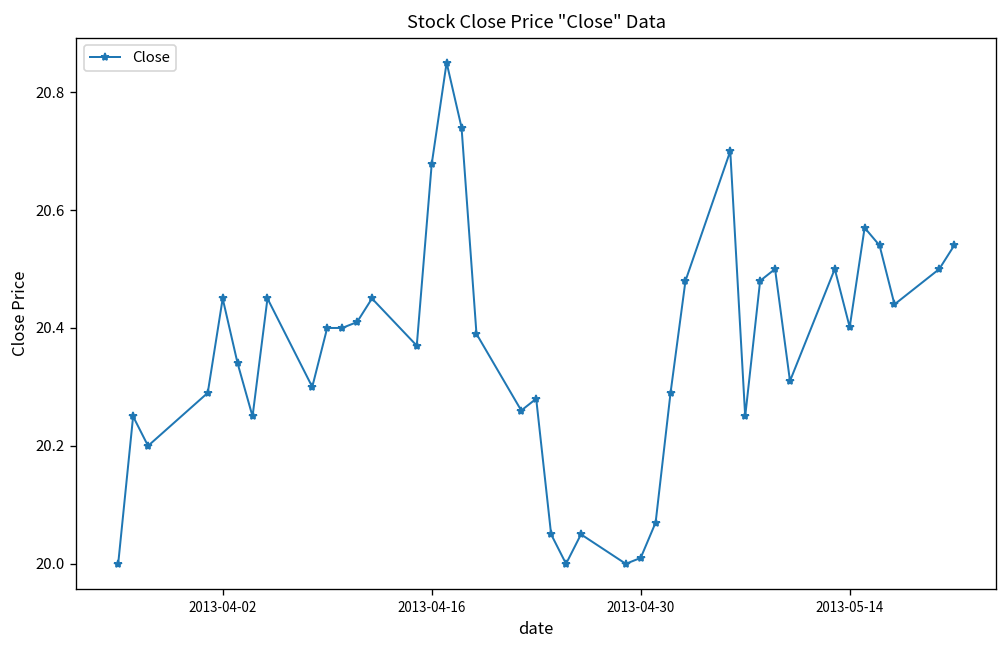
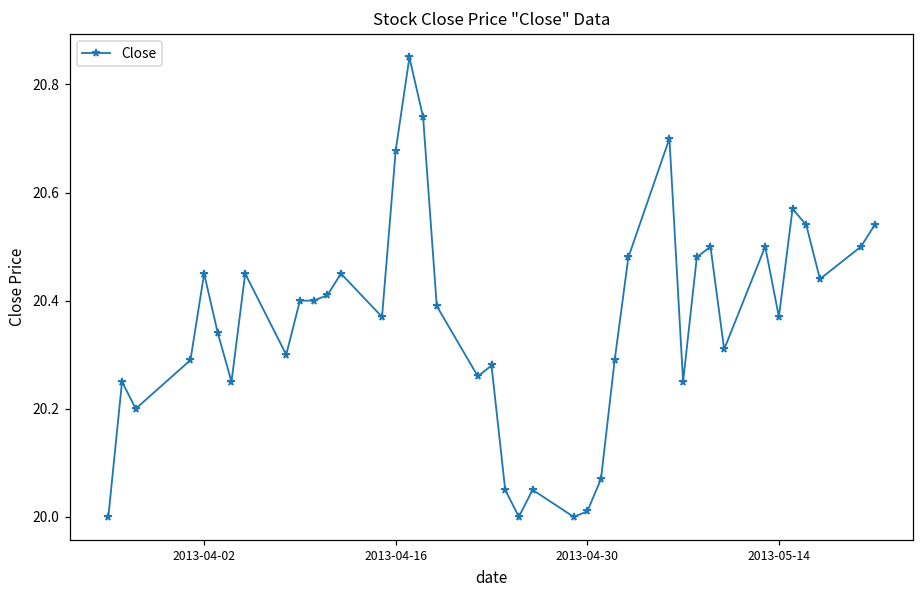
  {
    "2013-04-02": 20.45,
    "2013-04-16": 20.68,
    "2013-04-30": 20.01,
-   "2013-05-14": 20.40
+   "2013-05-14": 20.37
  }
